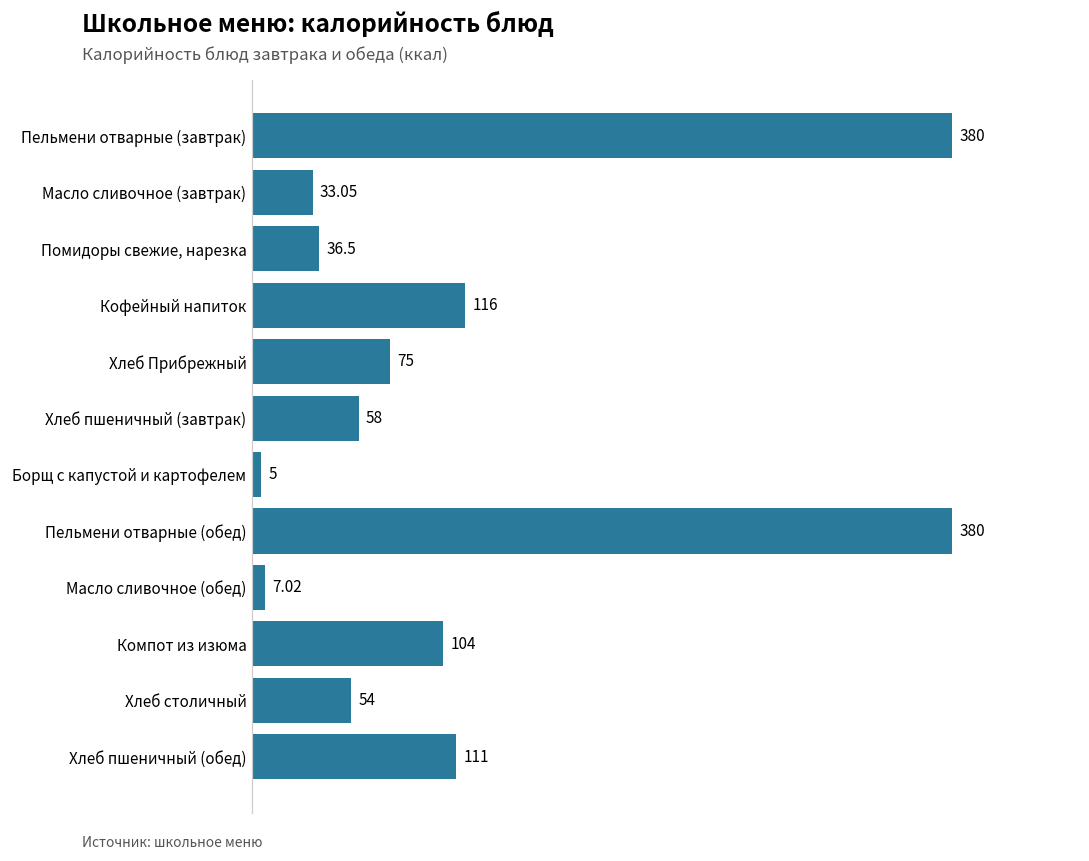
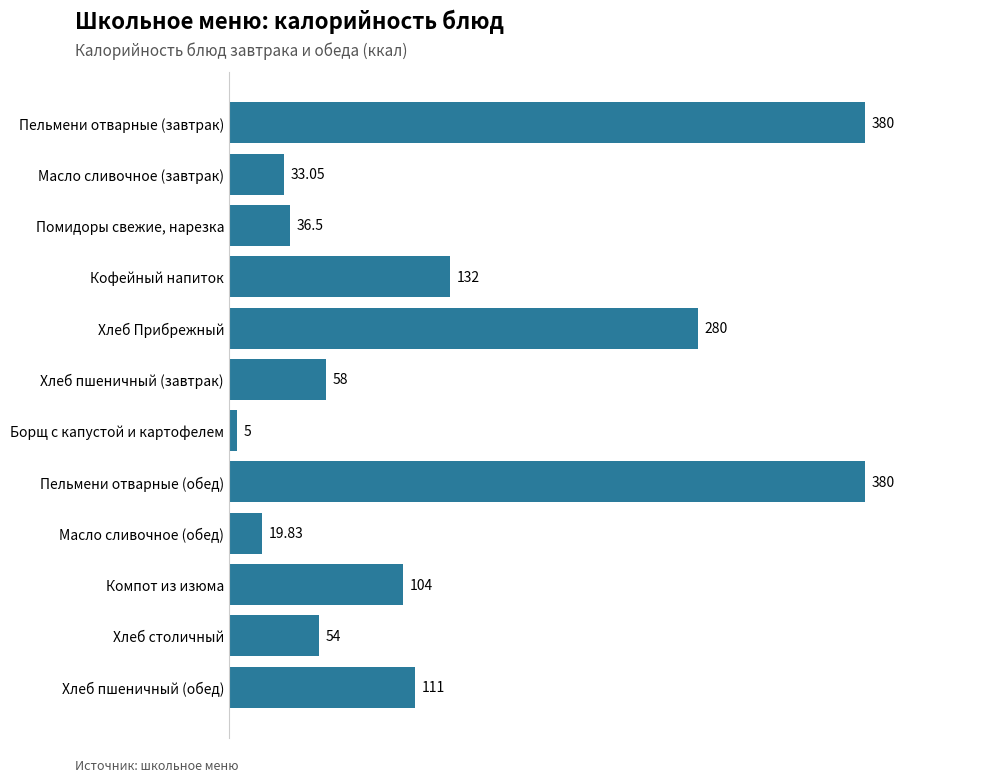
  {
    "Пельмени отварные (завтрак)": 380,
    "Масло сливочное (завтрак)": 33.05,
    "Помидоры свежие, нарезка": 36.5,
-   "Кофейный напиток": 116,
-   "Хлеб Прибрежный": 75,
+   "Кофейный напиток": 132,
+   "Хлеб Прибрежный": 280,
    "Хлеб пшеничный (завтрак)": 58,
    "Борщ с капустой и картофелем": 5,
    "Пельмени отварные (обед)": 380,
-   "Масло сливочное (обед)": 7.02,
+   "Масло сливочное (обед)": 19.83,
    "Компот из изюма": 104,
    "Хлеб столичный": 54,
    "Хлеб пшеничный (обед)": 111
  }
